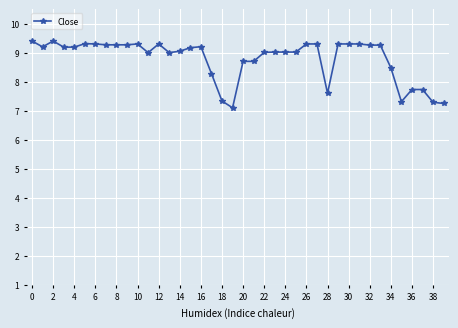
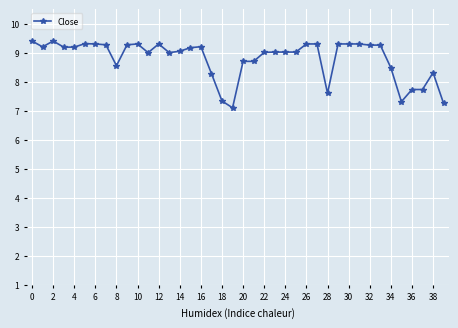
  {
    "0": 9.4,
    "2": 9.4,
    "4": 9.2,
    "6": 9.3,
-   "8": 9.3,
+   "8": 8.6,
    "10": 9.3,
    "12": 9.3,
    "14": 9.1,
    "16": 9.2,
    "18": 7.3,
    "20": 8.7,
    "22": 9.0,
    "24": 9.0,
    "26": 9.3,
    "28": 7.6,
    "30": 9.3,
    "32": 9.3,
    "34": 8.5,
    "36": 7.7,
-   "38": 7.3
+   "38": 8.3
  }
